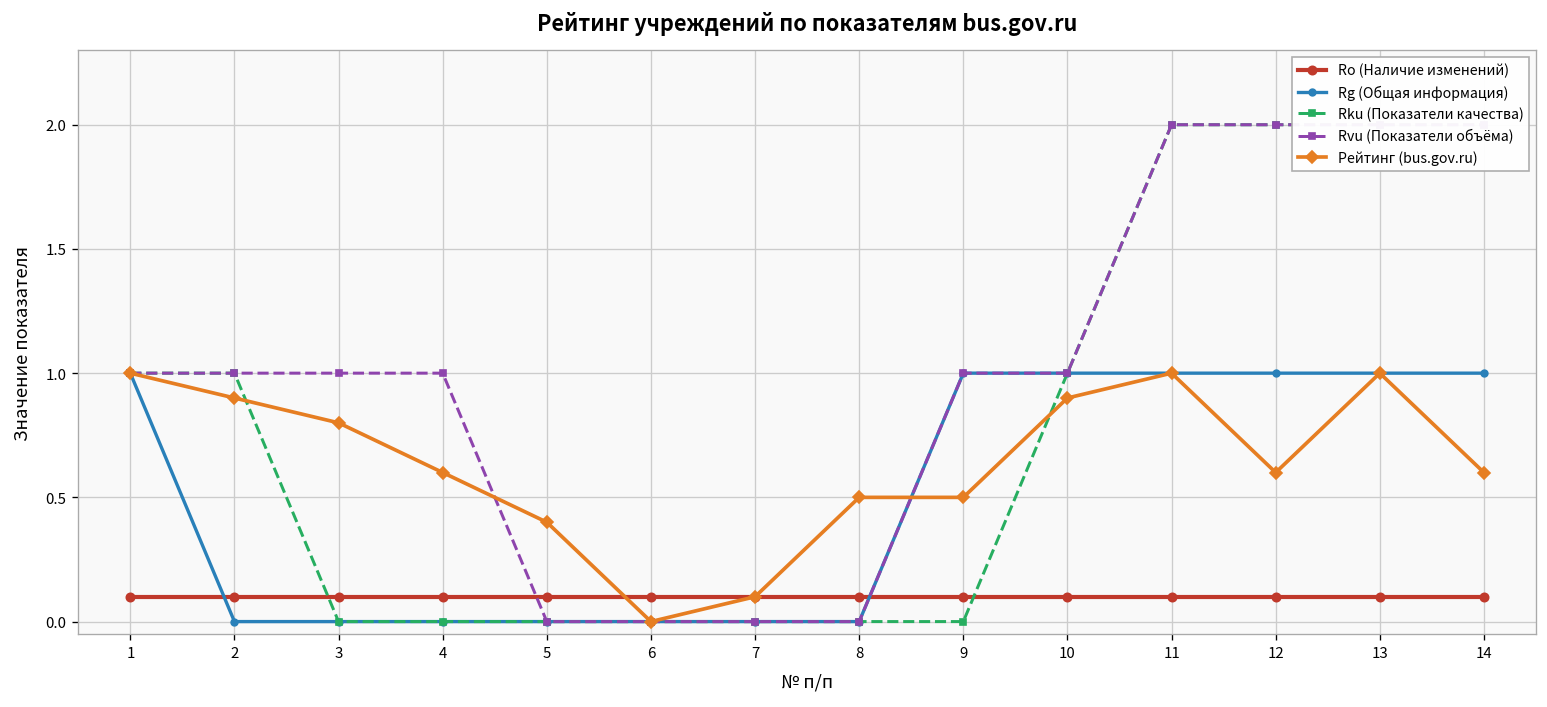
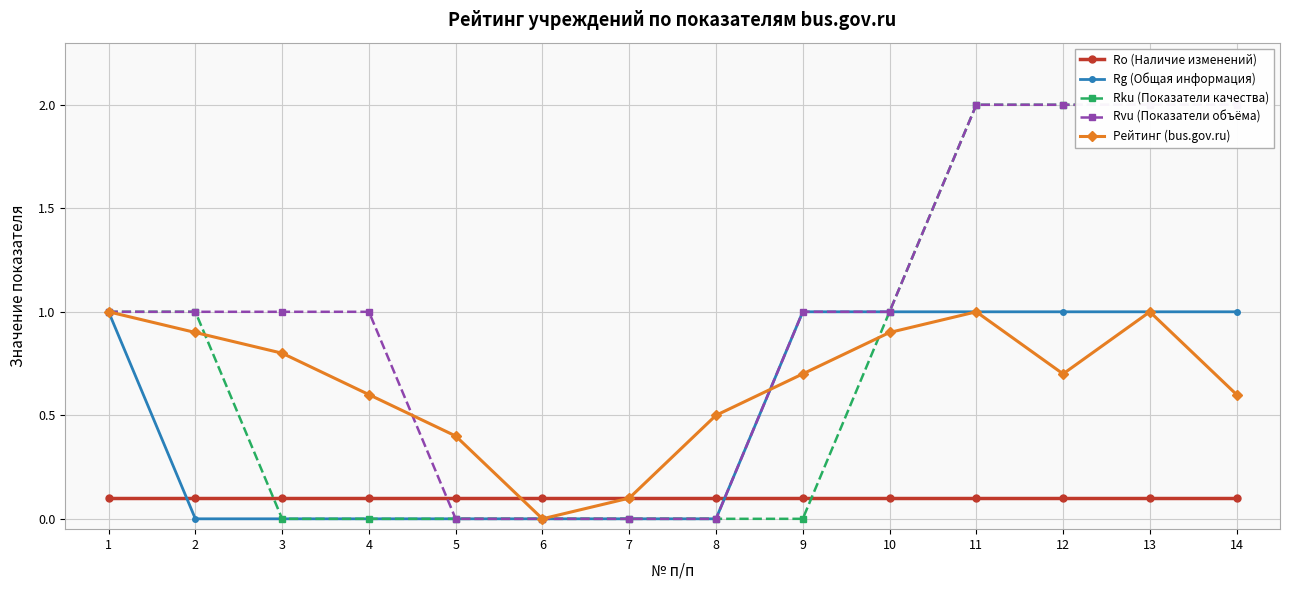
  {
    "Ro (Наличие изменений)": {
      "1": 0.1,
      "2": 0.1,
      "3": 0.1,
      "4": 0.1,
      "5": 0.1,
      "6": 0.1,
      "8": 0.1,
      "9": 0.1,
      "10": 0.1,
      "11": 0.1,
      "12": 0.1,
      "13": 0.1,
      "14": 0.1
    },
    "Rg (Общая информация)": {
      "2": 0.0,
      "12": 1.0,
      "14": 1.0
    },
    "Rku (Показатели качества)": {
      "9": 0.0
    },
    "Rvu (Показатели объёма)": {
      "3": 1.0,
      "4": 1.0
    },
    "Рейтинг (bus.gov.ru)": {
      "2": 0.9,
      "3": 0.8,
      "4": 0.6,
      "5": 0.4,
      "8": 0.5,
-     "9": 0.5,
+     "9": 0.7,
      "10": 0.9,
-     "12": 0.6,
+     "12": 0.7,
      "14": 0.6
    }
  }
